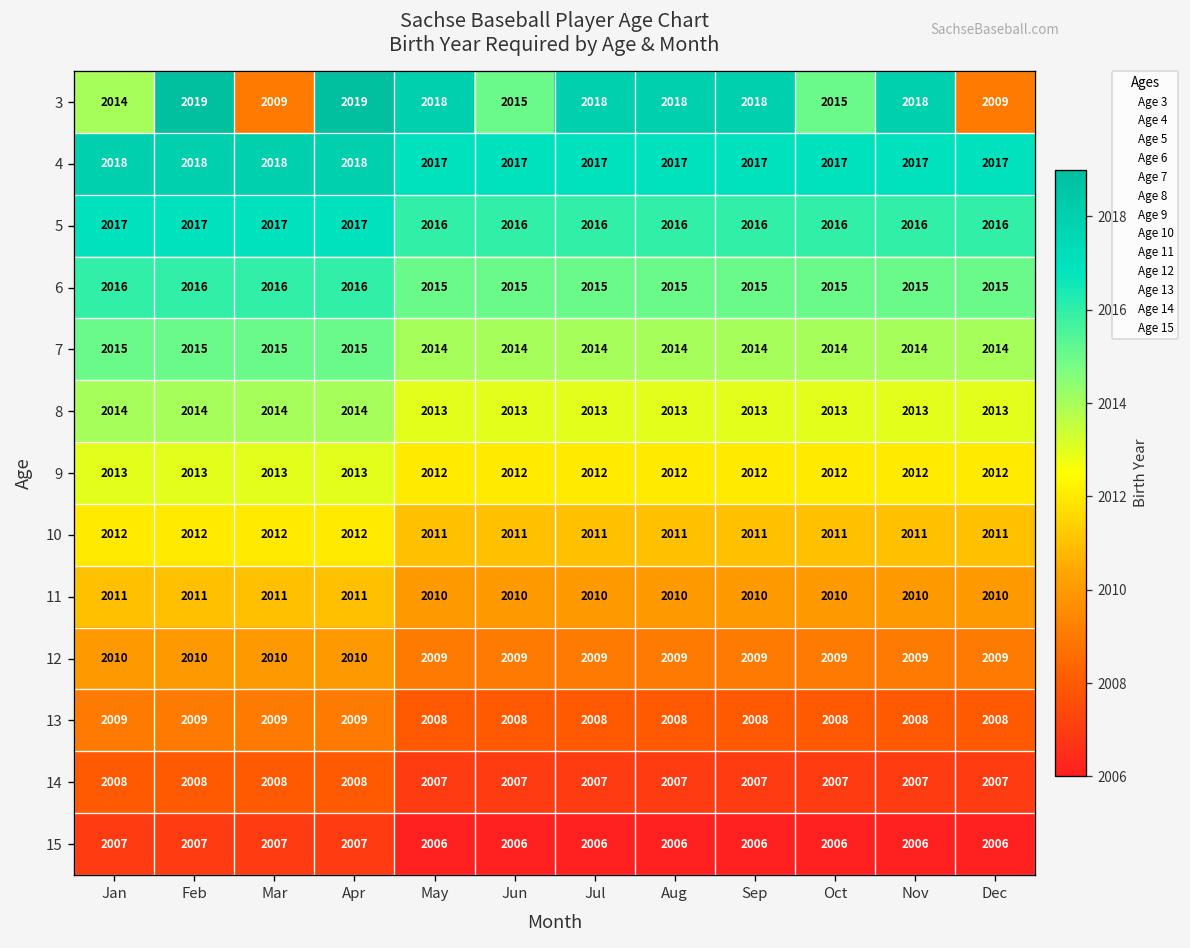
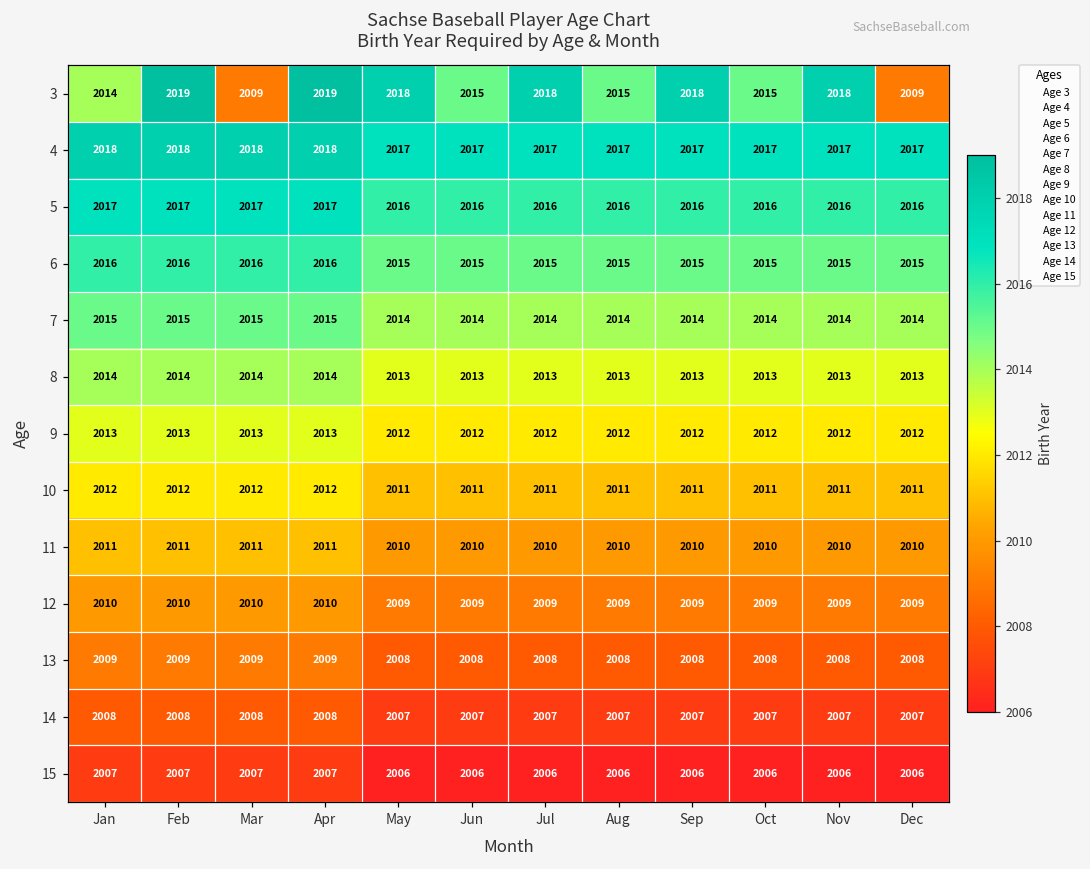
  {
    "3": {
      "Jan": 2014,
      "Feb": 2019,
      "Mar": 2009,
      "Apr": 2019,
      "May": 2018,
      "Jun": 2015,
      "Jul": 2018,
-     "Aug": 2018,
+     "Aug": 2015,
      "Sep": 2018,
      "Oct": 2015,
      "Nov": 2018,
      "Dec": 2009
    },
    "4": {
      "Jan": 2018,
      "Feb": 2018,
      "Mar": 2018,
      "Apr": 2018,
      "May": 2017,
      "Jun": 2017,
      "Jul": 2017,
      "Aug": 2017,
      "Sep": 2017,
      "Oct": 2017,
      "Nov": 2017,
      "Dec": 2017
    },
    "5": {
      "Jan": 2017,
      "Feb": 2017,
      "Mar": 2017,
      "Apr": 2017,
      "May": 2016,
      "Jun": 2016,
      "Jul": 2016,
      "Aug": 2016,
      "Sep": 2016,
      "Oct": 2016,
      "Nov": 2016,
      "Dec": 2016
    },
    "6": {
      "Jan": 2016,
      "Feb": 2016,
      "Mar": 2016,
      "Apr": 2016,
      "May": 2015,
      "Jun": 2015,
      "Jul": 2015,
      "Aug": 2015,
      "Sep": 2015,
      "Oct": 2015,
      "Nov": 2015,
      "Dec": 2015
    },
    "7": {
      "Jan": 2015,
      "Feb": 2015,
      "Mar": 2015,
      "Apr": 2015,
      "May": 2014,
      "Jun": 2014,
      "Jul": 2014,
      "Aug": 2014,
      "Sep": 2014,
      "Oct": 2014,
      "Nov": 2014,
      "Dec": 2014
    },
    "8": {
      "Jan": 2014,
      "Feb": 2014,
      "Mar": 2014,
      "Apr": 2014,
      "May": 2013,
      "Jun": 2013,
      "Jul": 2013,
      "Aug": 2013,
      "Sep": 2013,
      "Oct": 2013,
      "Nov": 2013,
      "Dec": 2013
    },
    "9": {
      "Jan": 2013,
      "Feb": 2013,
      "Mar": 2013,
      "Apr": 2013,
      "May": 2012,
      "Jun": 2012,
      "Jul": 2012,
      "Aug": 2012,
      "Sep": 2012,
      "Oct": 2012,
      "Nov": 2012,
      "Dec": 2012
    },
    "10": {
      "Jan": 2012,
      "Feb": 2012,
      "Mar": 2012,
      "Apr": 2012,
      "May": 2011,
      "Jun": 2011,
      "Jul": 2011,
      "Aug": 2011,
      "Sep": 2011,
      "Oct": 2011,
      "Nov": 2011,
      "Dec": 2011
    },
    "11": {
      "Jan": 2011,
      "Feb": 2011,
      "Mar": 2011,
      "Apr": 2011,
      "May": 2010,
      "Jun": 2010,
      "Jul": 2010,
      "Aug": 2010,
      "Sep": 2010,
      "Oct": 2010,
      "Nov": 2010,
      "Dec": 2010
    },
    "12": {
      "Jan": 2010,
      "Feb": 2010,
      "Mar": 2010,
      "Apr": 2010,
      "May": 2009,
      "Jun": 2009,
      "Jul": 2009,
      "Aug": 2009,
      "Sep": 2009,
      "Oct": 2009,
      "Nov": 2009,
      "Dec": 2009
    },
    "13": {
      "Jan": 2009,
      "Feb": 2009,
      "Mar": 2009,
      "Apr": 2009,
      "May": 2008,
      "Jun": 2008,
      "Jul": 2008,
      "Aug": 2008,
      "Sep": 2008,
      "Oct": 2008,
      "Nov": 2008,
      "Dec": 2008
    },
    "14": {
      "Jan": 2008,
      "Feb": 2008,
      "Mar": 2008,
      "Apr": 2008,
      "May": 2007,
      "Jun": 2007,
      "Jul": 2007,
      "Aug": 2007,
      "Sep": 2007,
      "Oct": 2007,
      "Nov": 2007,
      "Dec": 2007
    },
    "15": {
      "Jan": 2007,
      "Feb": 2007,
      "Mar": 2007,
      "Apr": 2007,
      "May": 2006,
      "Jun": 2006,
      "Jul": 2006,
      "Aug": 2006,
      "Sep": 2006,
      "Oct": 2006,
      "Nov": 2006,
      "Dec": 2006
    }
  }
